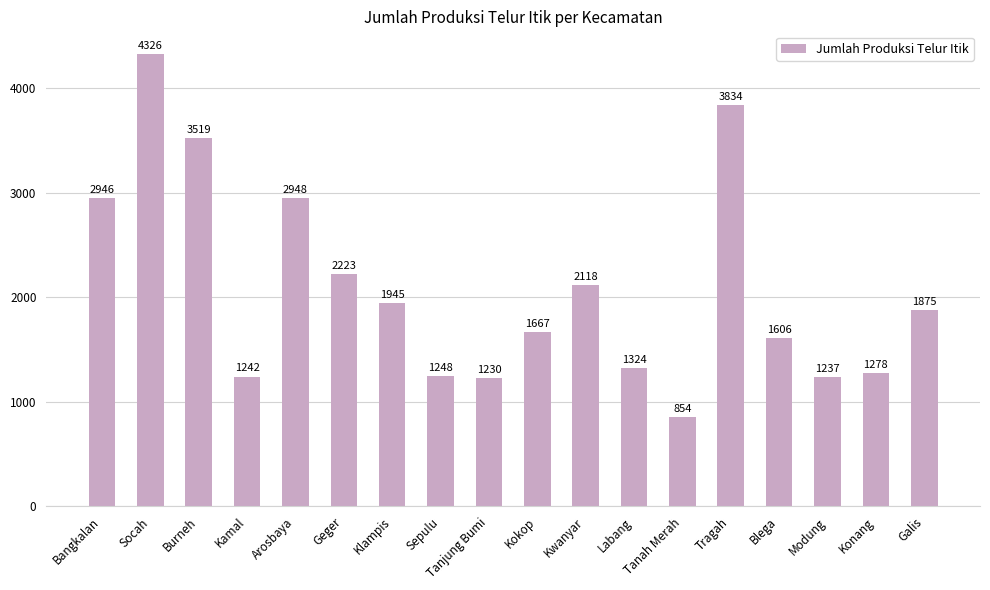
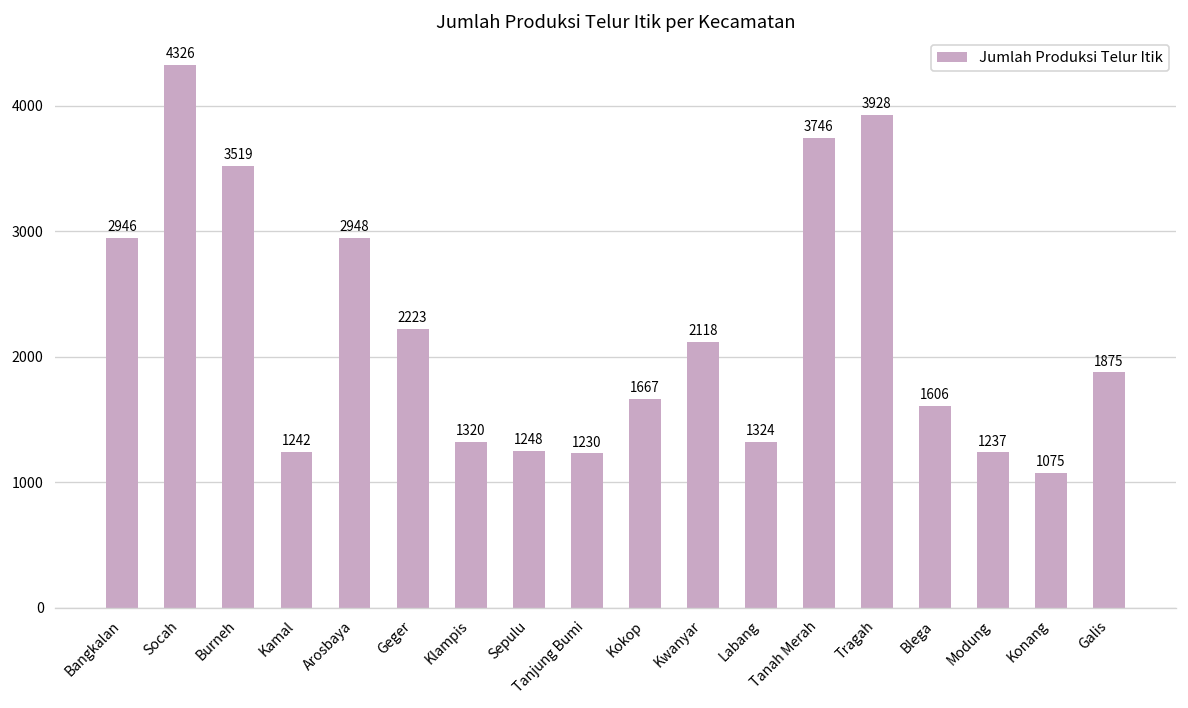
  {
    "Bangkalan": 2946,
    "Socah": 4326,
    "Burneh": 3519,
    "Kamal": 1242,
    "Arosbaya": 2948,
    "Geger": 2223,
-   "Klampis": 1945,
+   "Klampis": 1320,
    "Sepulu": 1248,
    "Tanjung Bumi": 1230,
    "Kokop": 1667,
    "Kwanyar": 2118,
    "Labang": 1324,
-   "Tanah Merah": 854,
-   "Tragah": 3834,
+   "Tanah Merah": 3746,
+   "Tragah": 3928,
    "Blega": 1606,
    "Modung": 1237,
-   "Konang": 1278,
+   "Konang": 1075,
    "Galis": 1875
  }
